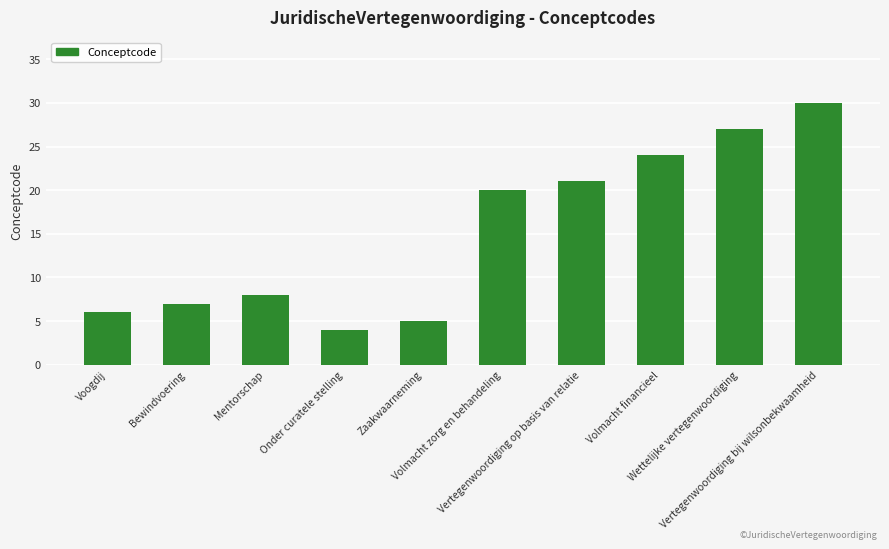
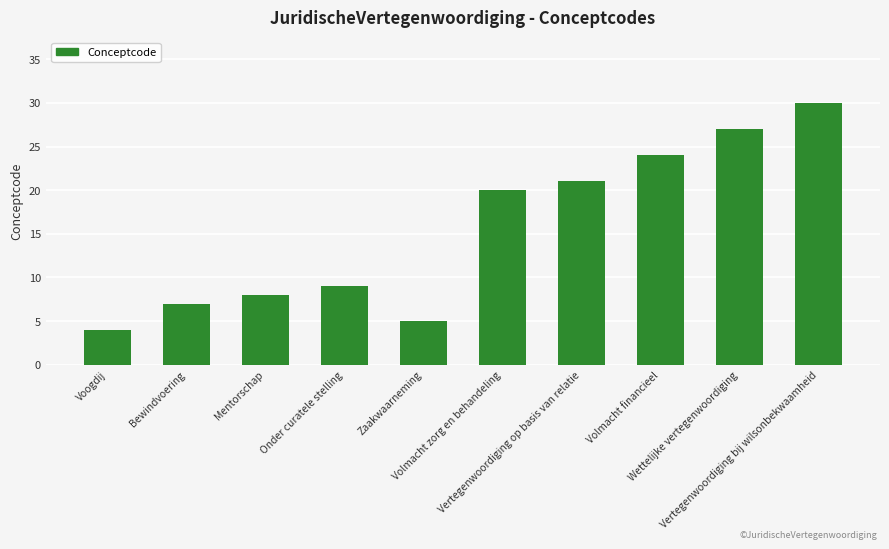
  {
-   "Voogdij": 6,
+   "Voogdij": 4,
    "Bewindvoering": 7,
    "Mentorschap": 8,
-   "Onder curatele stelling": 4,
+   "Onder curatele stelling": 9,
    "Zaakwaarneming": 5,
    "Volmacht zorg en behandeling": 20,
    "Vertegenwoordiging op basis van relatie": 21,
    "Volmacht financieel": 24,
    "Wettelijke vertegenwoordiging": 27,
    "Vertegenwoordiging bij wilsonbekwaamheid": 30
  }
